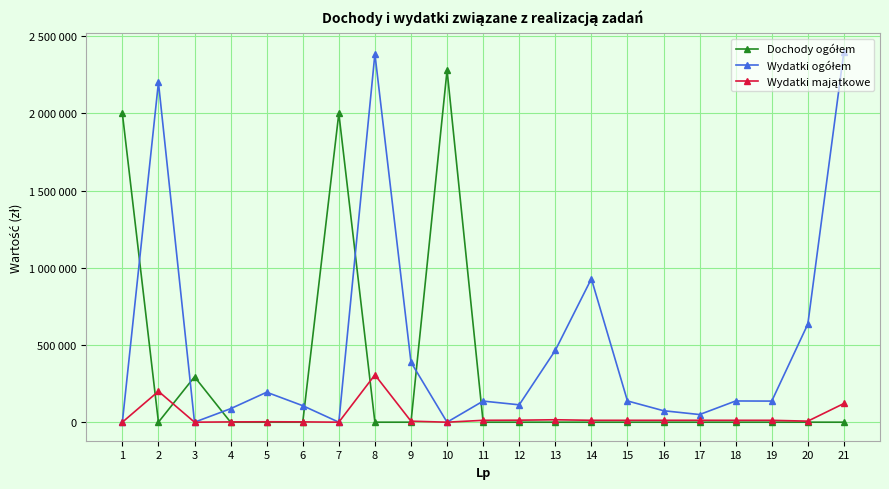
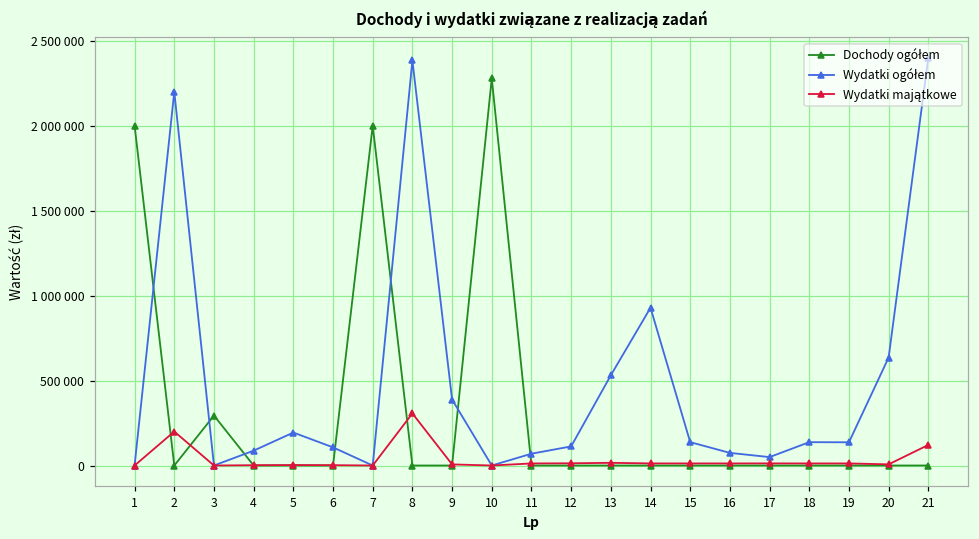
  {
    "Dochody ogółem": {
      "1": 2000000,
      "2": 0,
      "3": 290000,
      "7": 2000000,
      "8": 0,
      "10": 2280000,
      "21": 0
    },
    "Wydatki ogółem": {
      "2": 2200000,
      "4": 90000,
      "5": 190000,
      "6": 110000,
      "8": 2380000,
      "9": 390000,
-     "11": 140000,
+     "11": 70000,
      "12": 110000,
-     "13": 460000,
+     "13": 530000,
      "14": 930000,
      "15": 140000,
      "16": 70000,
      "17": 50000,
      "18": 140000,
      "19": 140000,
      "20": 640000
    },
    "Wydatki majątkowe": {
      "2": 200000,
      "8": 310000,
      "21": 120000
    }
  }
